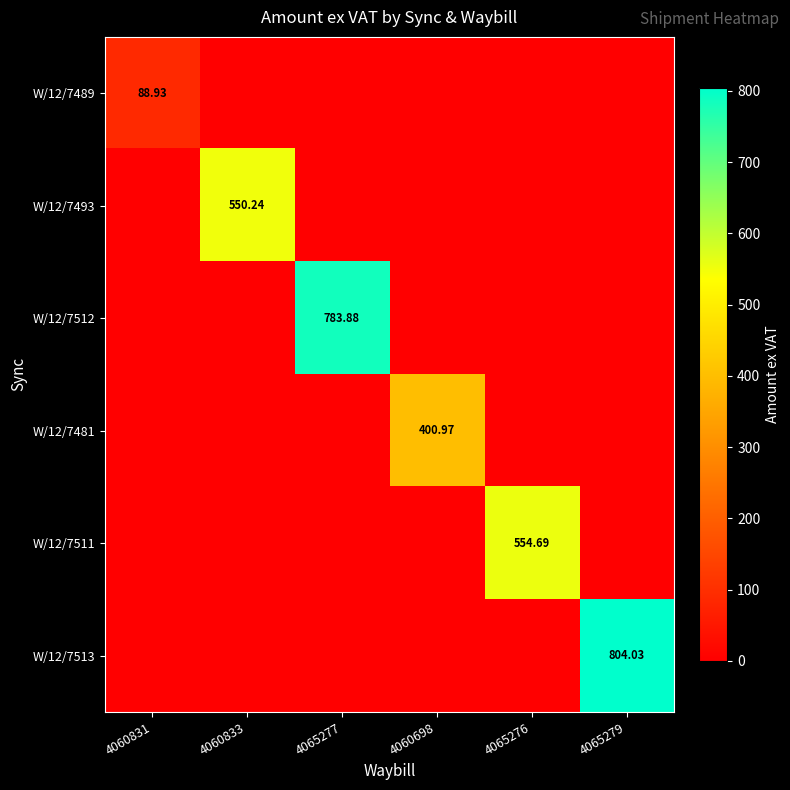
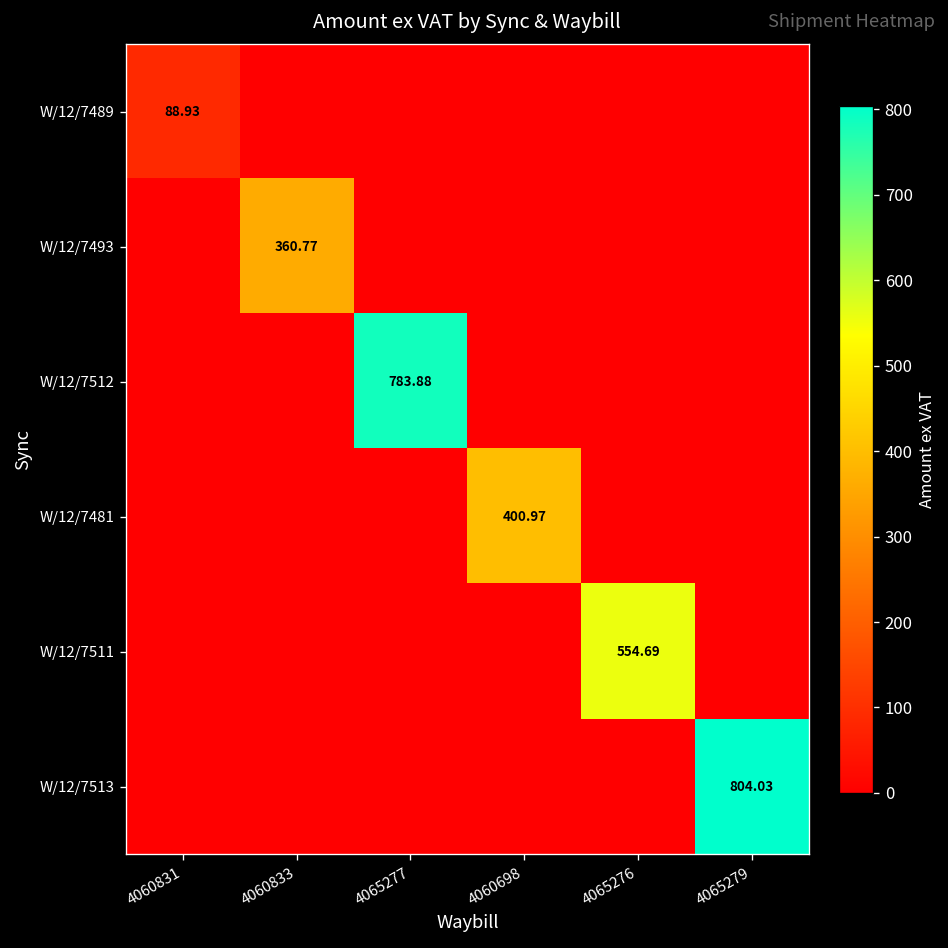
  {
    "W/12/7489": {
      "4060831": 88.93
    },
    "W/12/7493": {
-     "4060833": 550.24
+     "4060833": 360.77
    },
    "W/12/7512": {
      "4065277": 783.88
    },
    "W/12/7481": {
      "4060698": 400.97
    },
    "W/12/7511": {
      "4065276": 554.69
    },
    "W/12/7513": {
      "4065279": 804.03
    }
  }
